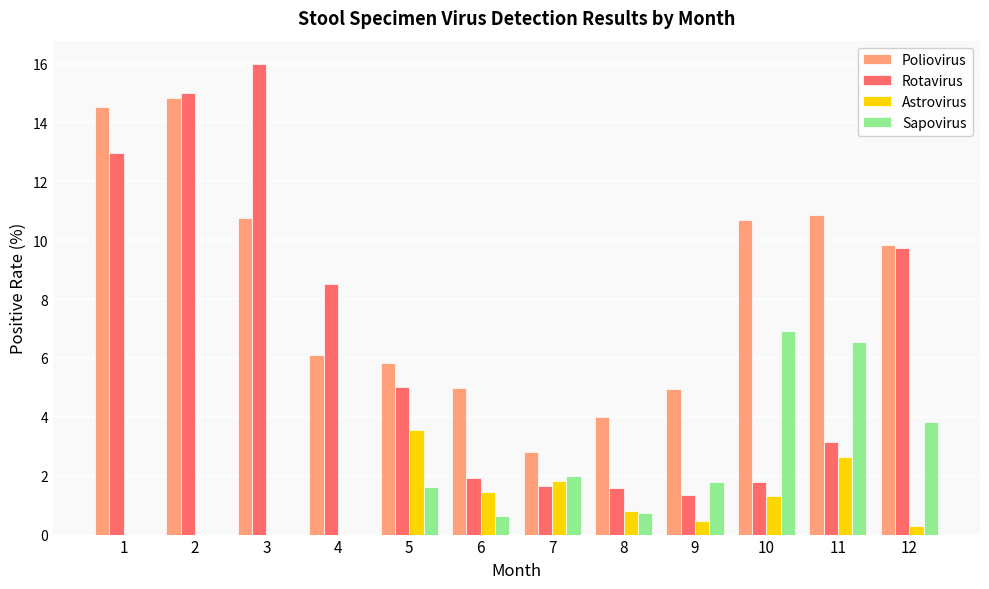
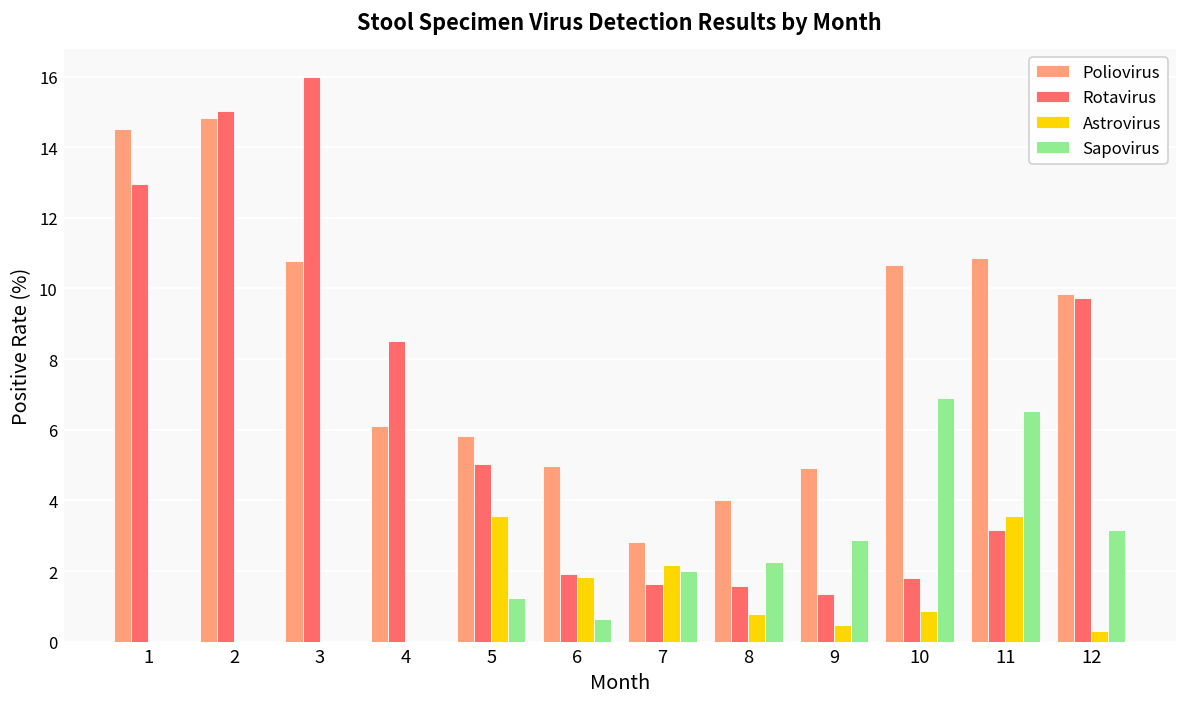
  {
    "Astrovirus": {
      "1": 0.0,
      "2": 0.0,
      "3": 0.0,
      "4": 0.0,
      "5": 3.6,
-     "6": 1.5,
-     "7": 1.8,
+     "6": 1.8,
+     "7": 2.2,
      "8": 0.8,
      "9": 0.5,
-     "10": 1.3,
-     "11": 2.6,
+     "10": 0.9,
+     "11": 3.6,
      "12": 0.3
    },
    "Sapovirus": {
      "1": 0.0,
      "2": 0.0,
      "3": 0.0,
      "4": 0.0,
-     "5": 1.6,
+     "5": 1.2,
      "6": 0.6,
      "7": 2.0,
-     "8": 0.7,
-     "9": 1.8,
+     "8": 2.3,
+     "9": 2.9,
      "10": 6.9,
      "11": 6.5,
-     "12": 3.8
+     "12": 3.2
    }
  }
